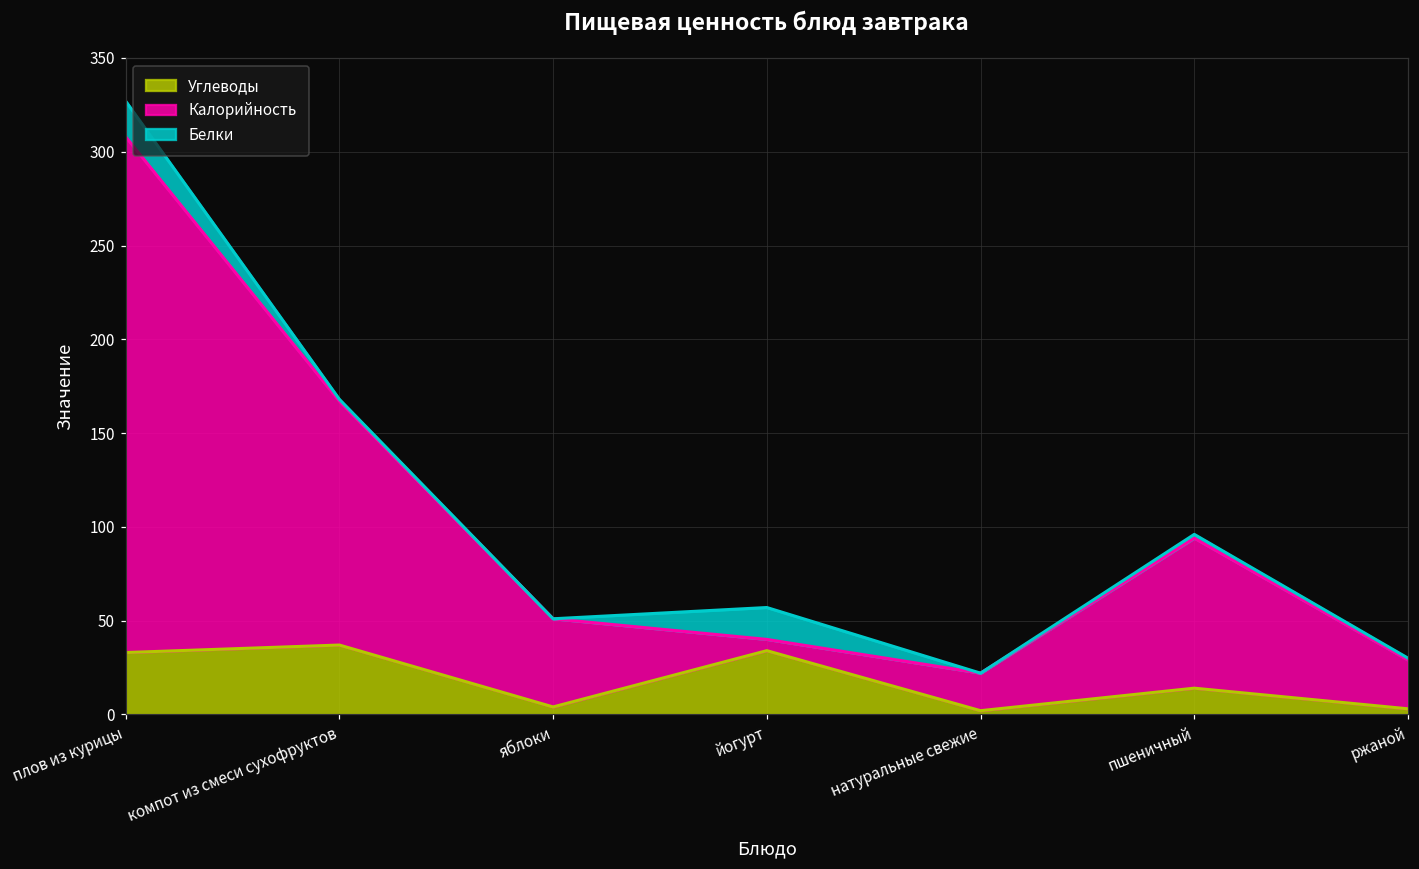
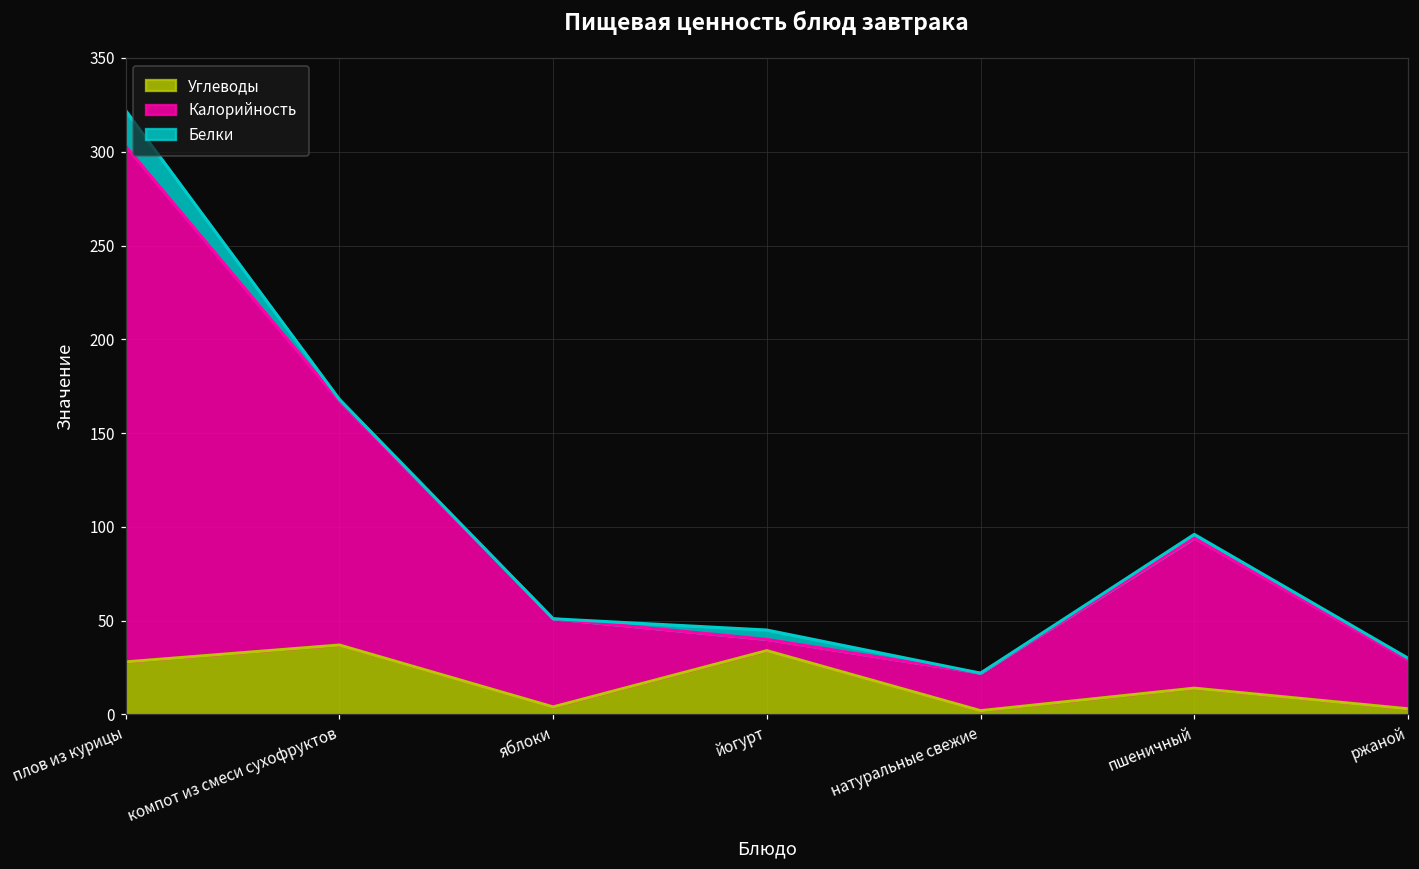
  {
    "Углеводы": {
-     "плов из курицы": 33,
+     "плов из курицы": 28,
      "компот из смеси сухофруктов": 37,
      "яблоки": 4,
      "йогурт": 34,
      "натуральные свежие": 2,
      "пшеничный": 14,
      "ржаной": 3
    },
    "Калорийность": {
      "плов из курицы": 275,
      "йогурт": 6,
      "пшеничный": 80
    },
    "Белки": {
      "плов из курицы": 19,
-     "йогурт": 17,
+     "йогурт": 5,
      "пшеничный": 2
    }
  }
